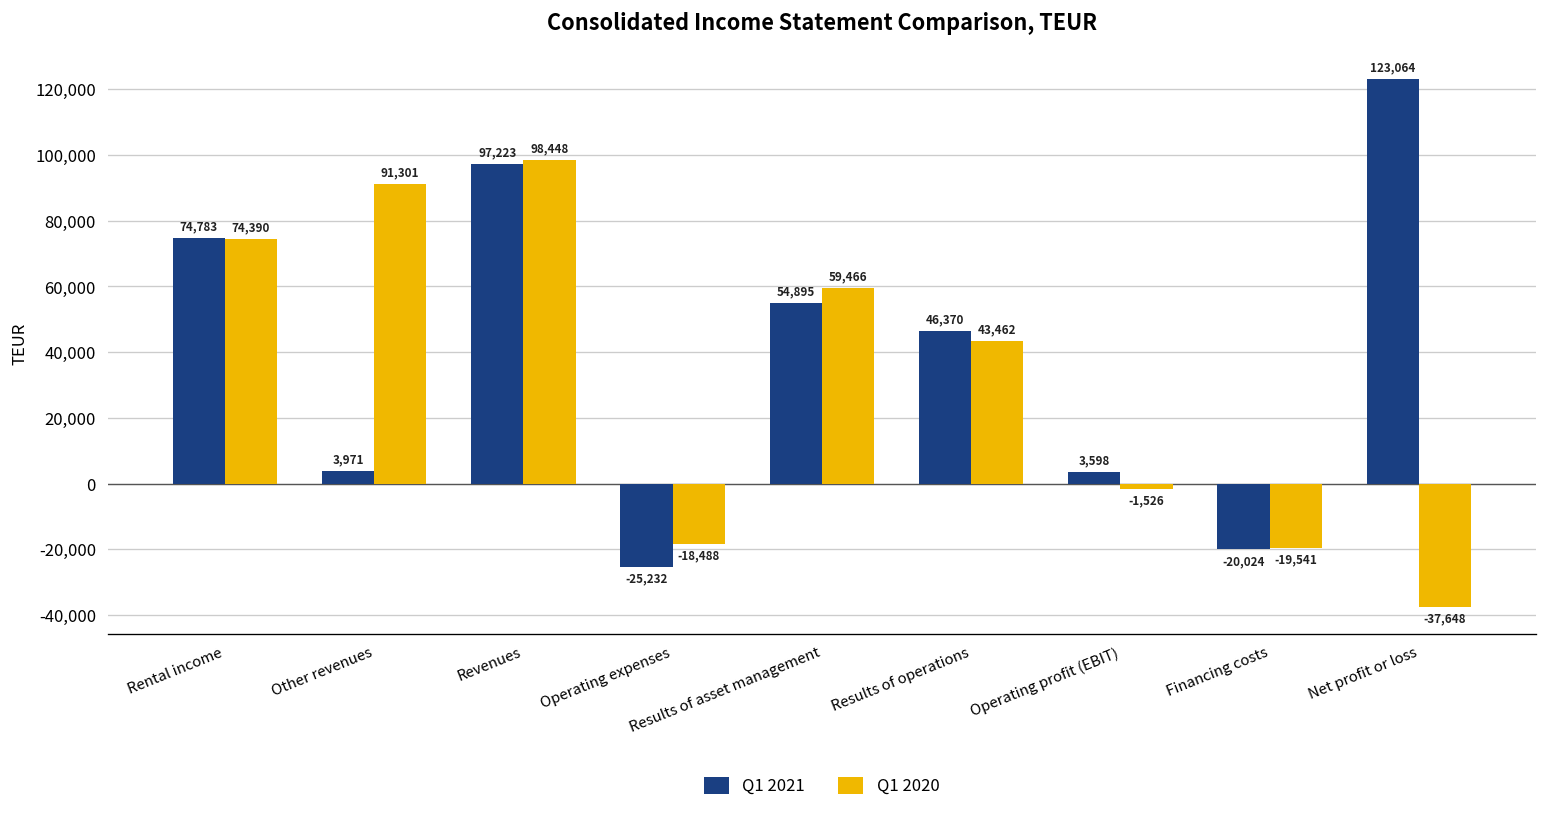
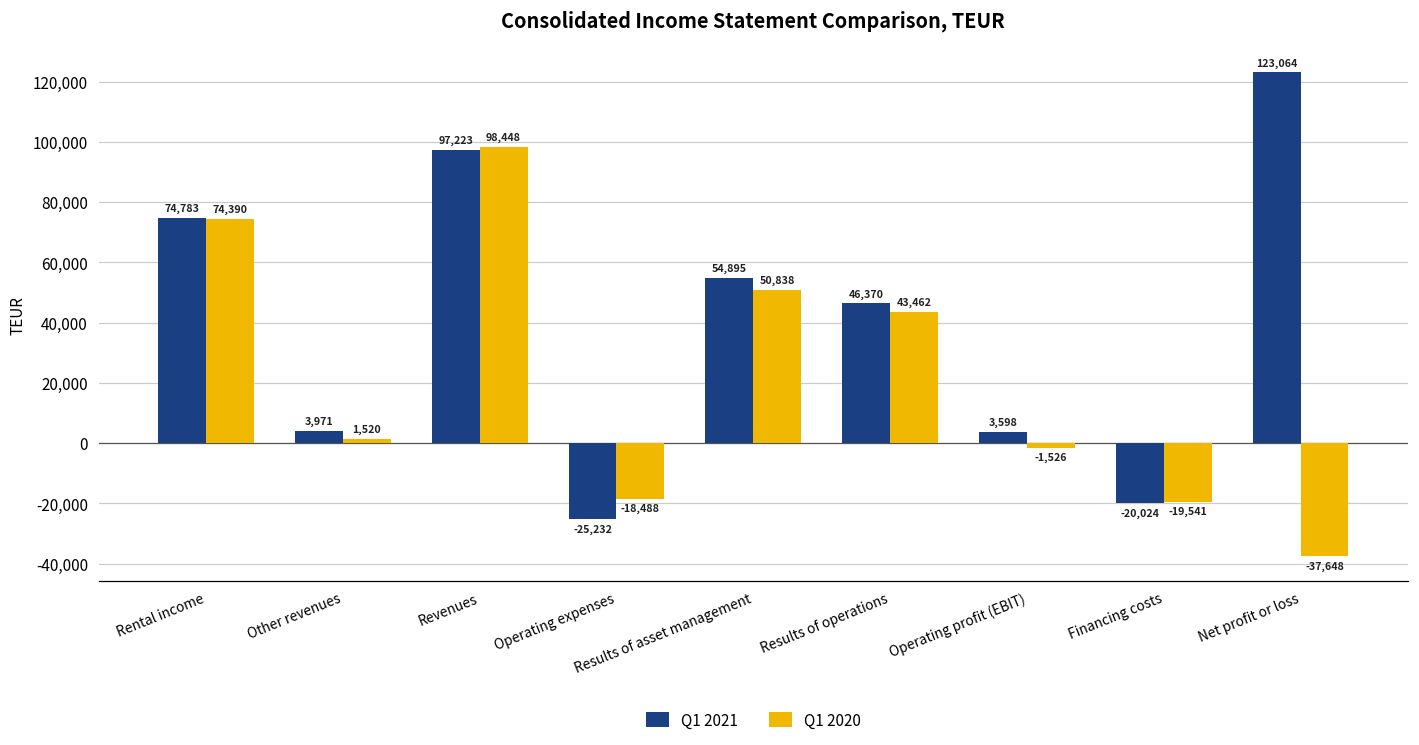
  {
    "Q1 2020": {
-     "Other revenues": "91,301",
-     "Results of asset management": "59,466"
+     "Other revenues": "1,520",
+     "Results of asset management": "50,838"
    }
  }
